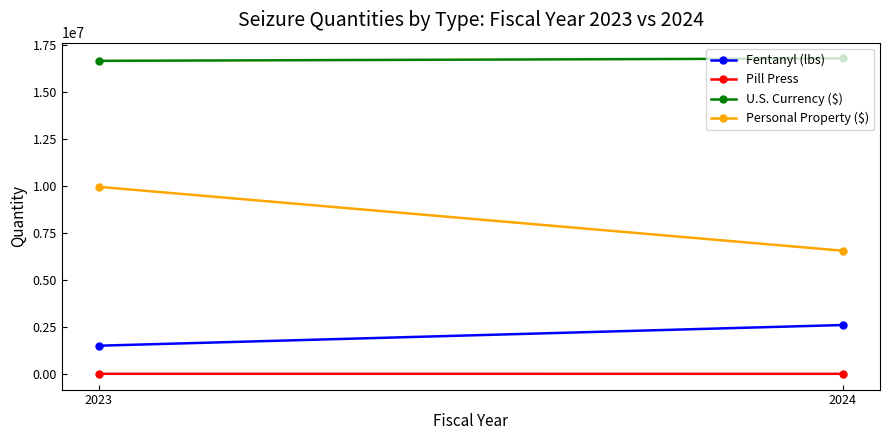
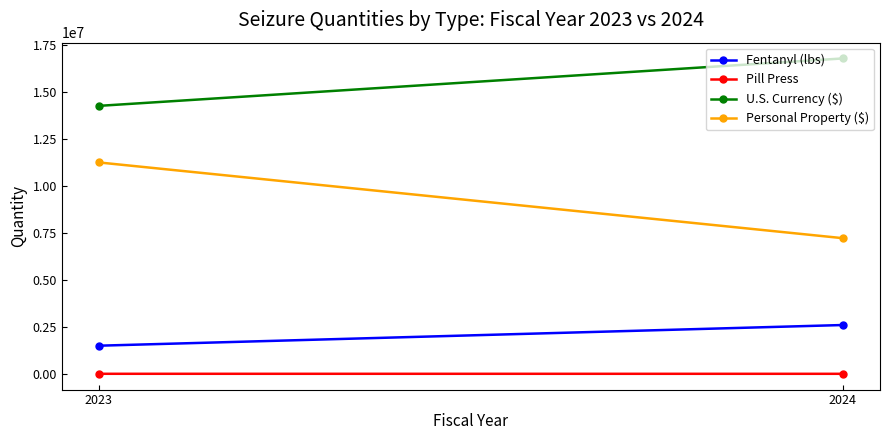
  {
    "Fentanyl (lbs)": {
      "2023": 1500000,
      "2024": 2600000
    },
    "Pill Press": {
      "2023": 0,
      "2024": 0
    },
    "U.S. Currency ($)": {
-     "2023": 16700000
+     "2023": 14300000
    },
    "Personal Property ($)": {
-     "2023": 10000000,
-     "2024": 6600000
+     "2023": 11300000,
+     "2024": 7200000
    }
  }
